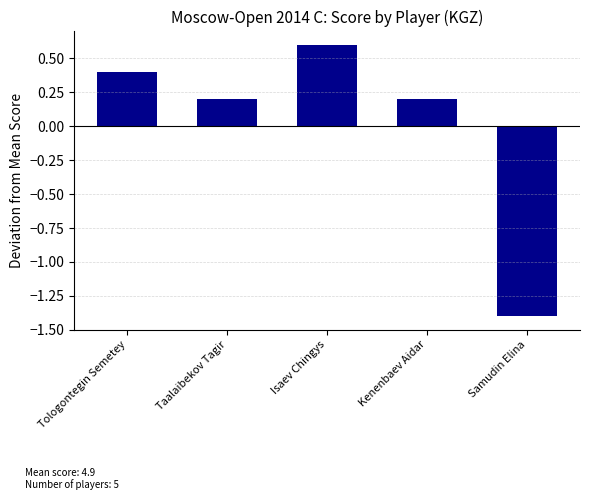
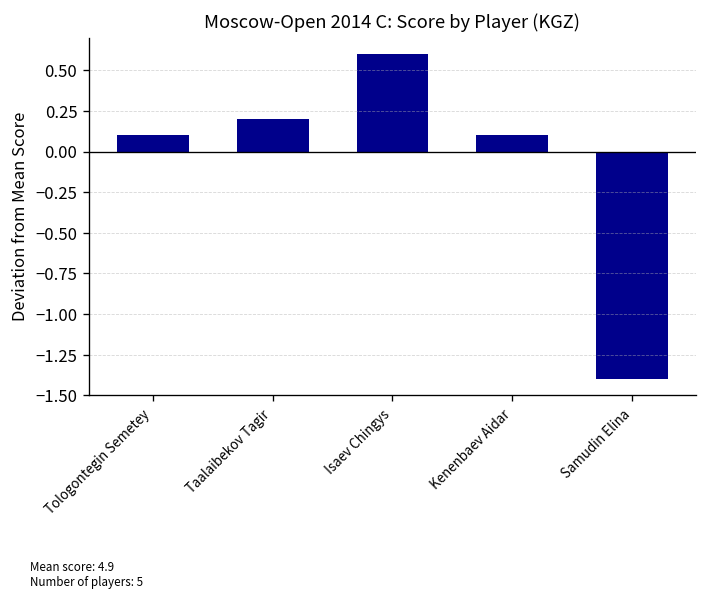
  {
-   "Tologontegin Semetey": 0.40,
+   "Tologontegin Semetey": 0.10,
    "Taalaibekov Tagir": 0.20,
    "Isaev Chingys": 0.60,
-   "Kenenbaev Aidar": 0.20,
+   "Kenenbaev Aidar": 0.10,
    "Samudin Elina": -1.40
  }
